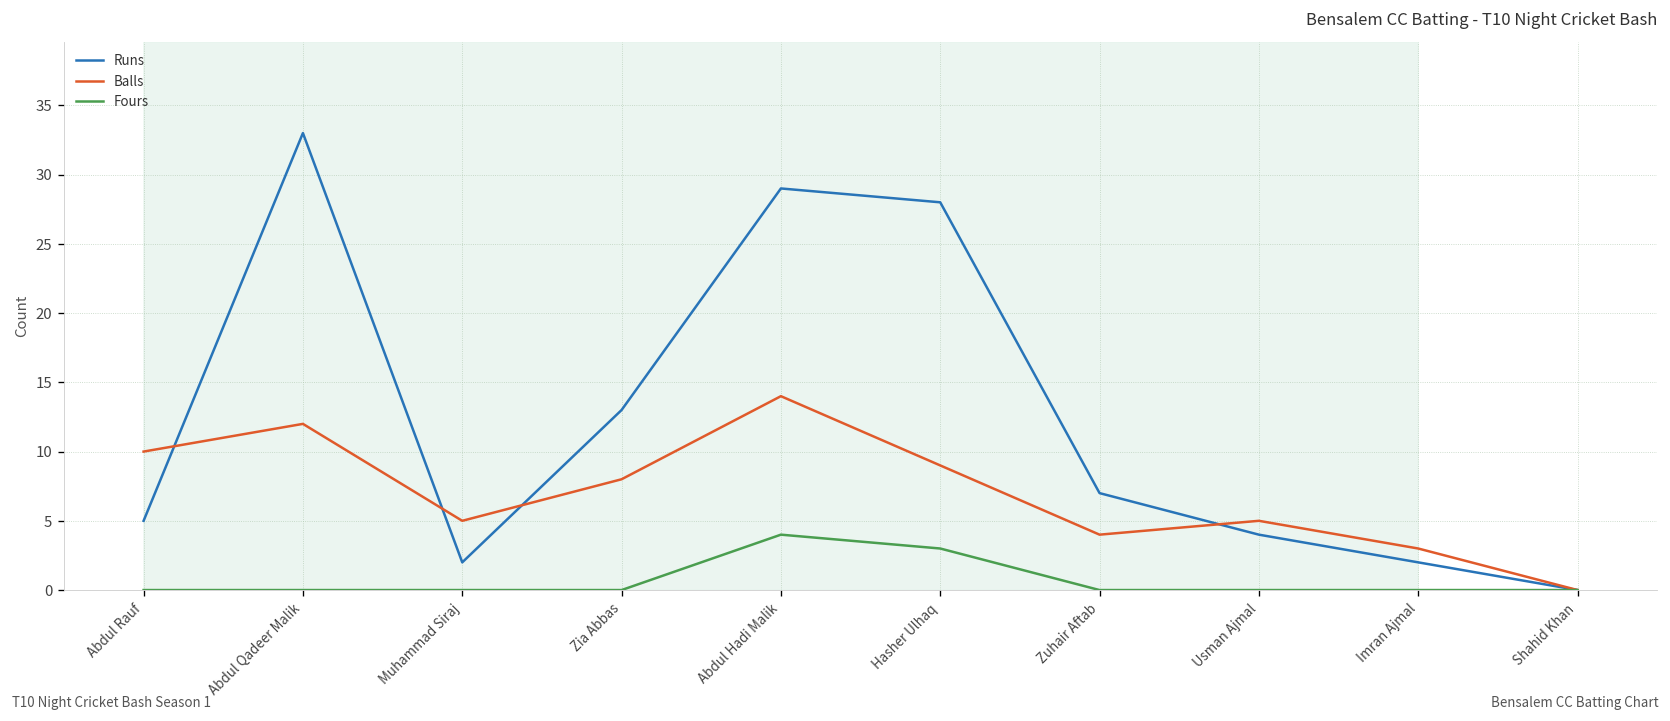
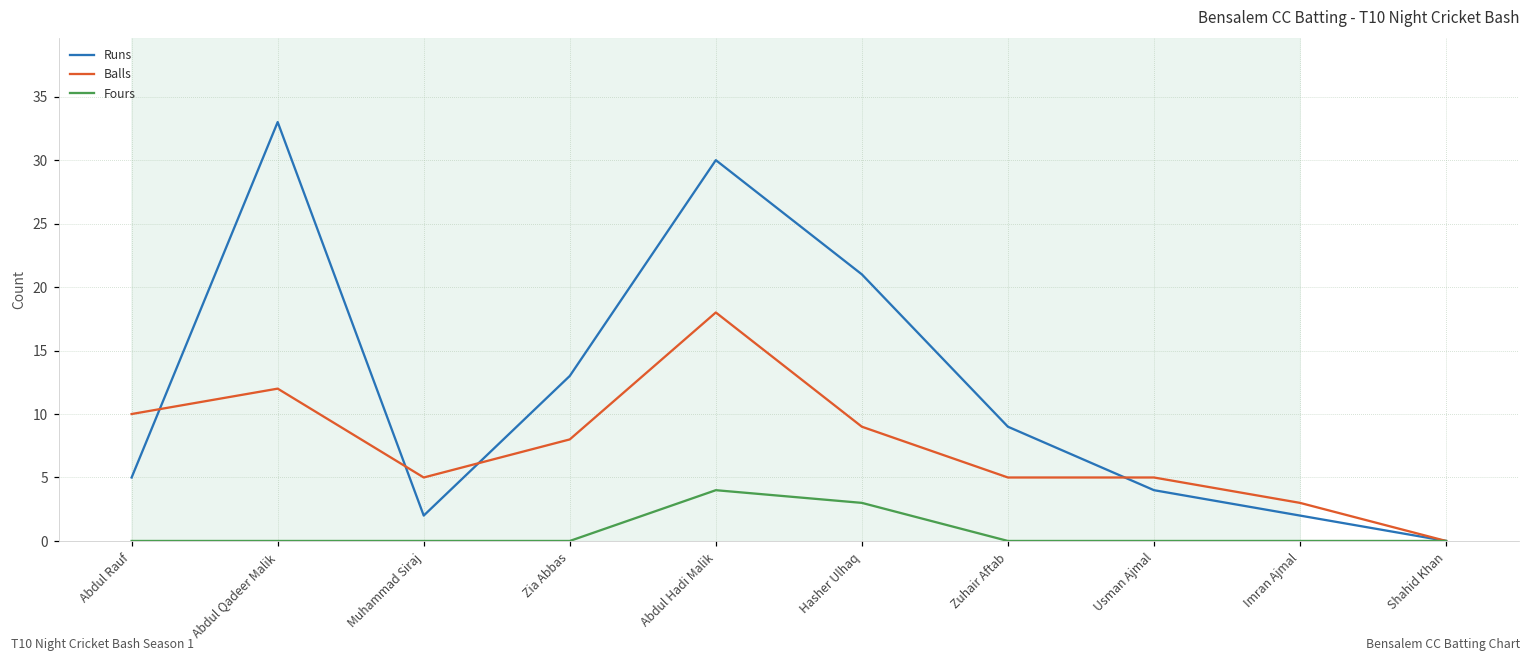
  {
    "Runs": {
      "Abdul Rauf": 5,
      "Abdul Qadeer Malik": 33,
      "Muhammad Siraj": 2,
      "Zia Abbas": 13,
-     "Abdul Hadi Malik": 29,
-     "Hasher Ulhaq": 28,
-     "Zuhair Aftab": 7,
+     "Abdul Hadi Malik": 30,
+     "Hasher Ulhaq": 21,
+     "Zuhair Aftab": 9,
      "Usman Ajmal": 4,
      "Imran Ajmal": 2
    },
    "Balls": {
      "Abdul Rauf": 10,
      "Abdul Qadeer Malik": 12,
      "Muhammad Siraj": 5,
      "Zia Abbas": 8,
-     "Abdul Hadi Malik": 14,
+     "Abdul Hadi Malik": 18,
      "Hasher Ulhaq": 9,
-     "Zuhair Aftab": 4,
+     "Zuhair Aftab": 5,
      "Usman Ajmal": 5,
      "Imran Ajmal": 3
    },
    "Fours": {
      "Abdul Rauf": 0,
      "Abdul Qadeer Malik": 0,
      "Muhammad Siraj": 0,
      "Zia Abbas": 0,
      "Abdul Hadi Malik": 4,
      "Hasher Ulhaq": 3,
      "Zuhair Aftab": 0,
      "Usman Ajmal": 0,
      "Imran Ajmal": 0
    }
  }
